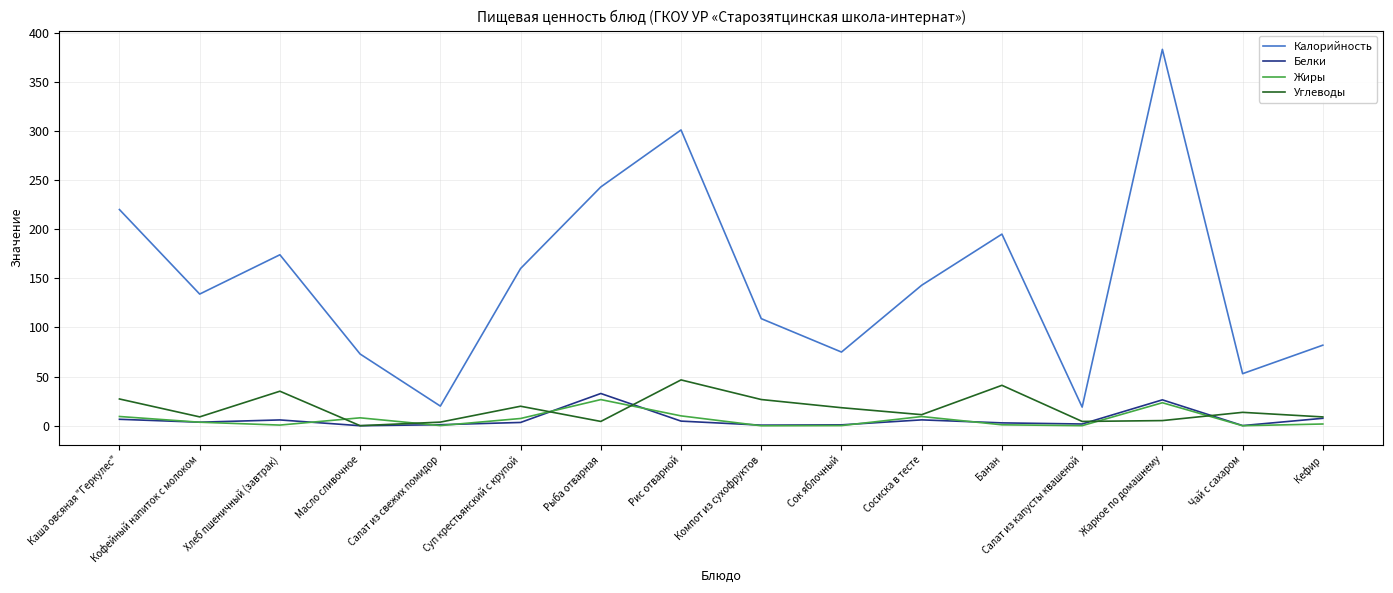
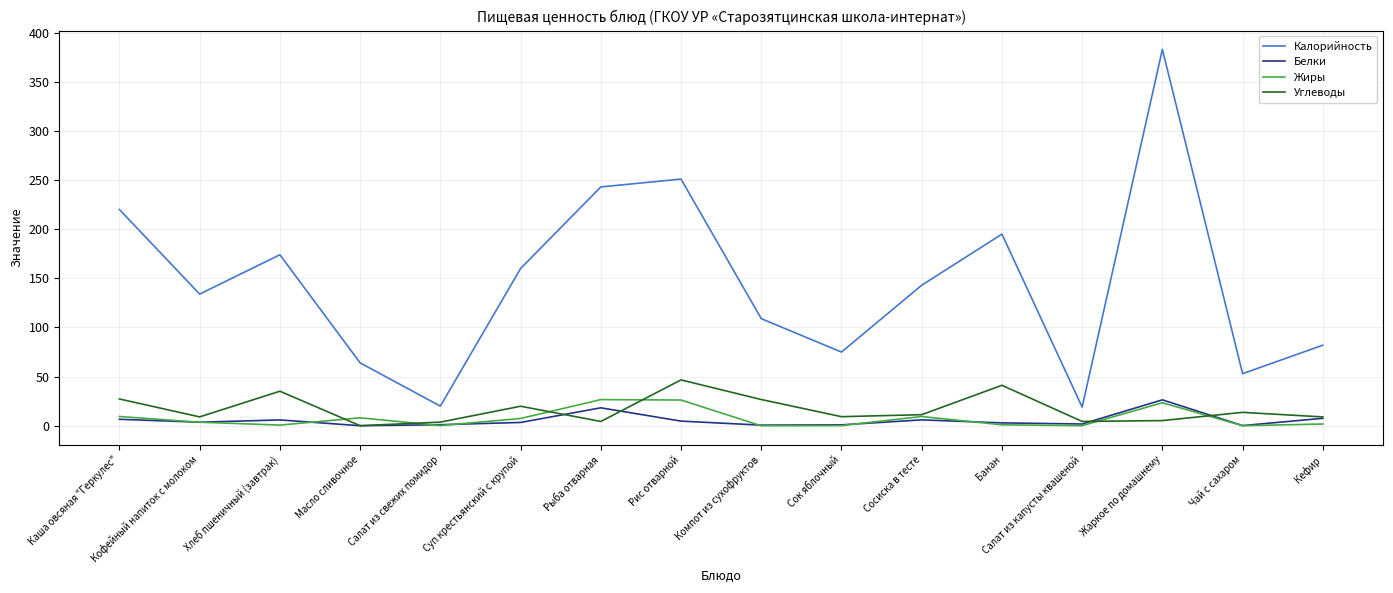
  {
    "Калорийность": {
      "Каша овсяная \"Геркулес\"": 220,
      "Кофейный напиток с молоком": 130,
      "Хлеб пшеничный (завтрак)": 170,
-     "Масло сливочное": 70,
+     "Масло сливочное": 60,
      "Салат из свежих помидор": 20,
      "Суп крестьянский с крупой": 160,
      "Рыба отварная": 240,
-     "Рис отварной": 300,
+     "Рис отварной": 250,
      "Компот из сухофруктов": 110,
      "Сок яблочный": 80,
      "Сосиска в тесте": 140,
      "Банан": 200,
      "Салат из капусты квашеной": 20,
      "Жаркое по домашнему": 380,
      "Чай с сахаром": 50,
      "Кефир": 80
    },
    "Белки": {
      "Каша овсяная \"Геркулес\"": 10,
      "Хлеб пшеничный (завтрак)": 10,
      "Суп крестьянский с крупой": 0,
-     "Рыба отварная": 30,
+     "Рыба отварная": 20,
      "Рис отварной": 0,
      "Сосиска в тесте": 10,
      "Жаркое по домашнему": 30
    },
    "Жиры": {
      "Каша овсяная \"Геркулес\"": 10,
      "Хлеб пшеничный (завтрак)": 0,
      "Масло сливочное": 10,
      "Суп крестьянский с крупой": 10,
      "Рыба отварная": 30,
-     "Рис отварной": 10,
+     "Рис отварной": 30,
      "Жаркое по домашнему": 20,
      "Кефир": 0
    },
    "Углеводы": {
      "Каша овсяная \"Геркулес\"": 30,
      "Кофейный напиток с молоком": 10,
      "Хлеб пшеничный (завтрак)": 40,
      "Салат из свежих помидор": 0,
      "Суп крестьянский с крупой": 20,
      "Рыба отварная": 0,
      "Рис отварной": 50,
      "Компот из сухофруктов": 30,
-     "Сок яблочный": 20,
+     "Сок яблочный": 10,
      "Банан": 40,
      "Салат из капусты квашеной": 0,
      "Жаркое по домашнему": 10,
      "Чай с сахаром": 10
    }
  }
